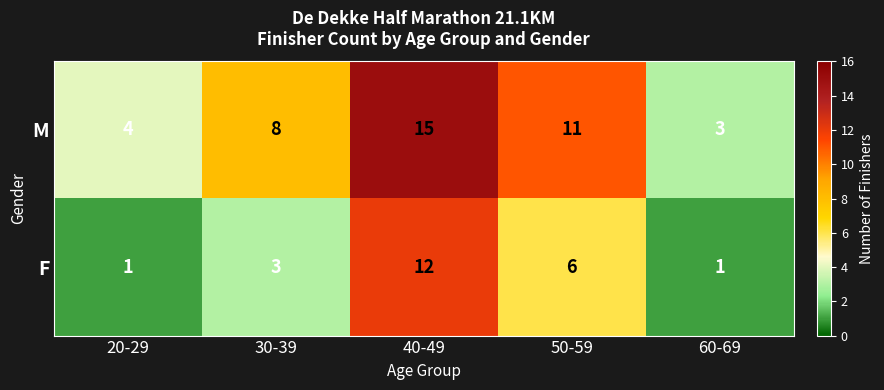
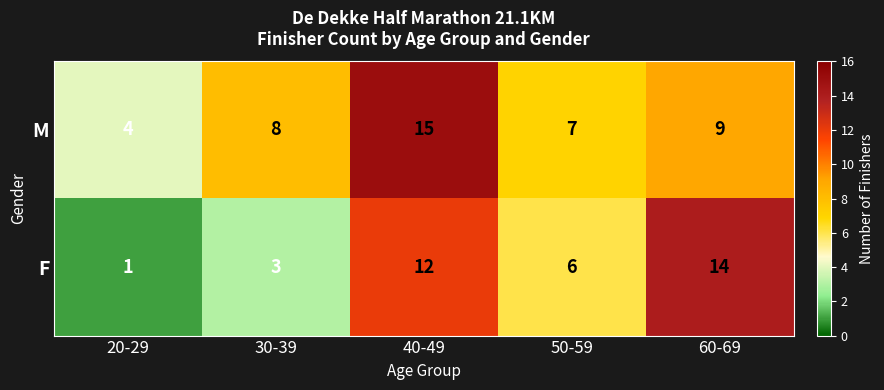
  {
    "M": {
      "20-29": 4,
      "30-39": 8,
      "40-49": 15,
-     "50-59": 11,
-     "60-69": 3
+     "50-59": 7,
+     "60-69": 9
    },
    "F": {
      "20-29": 1,
      "30-39": 3,
      "40-49": 12,
      "50-59": 6,
-     "60-69": 1
+     "60-69": 14
    }
  }
